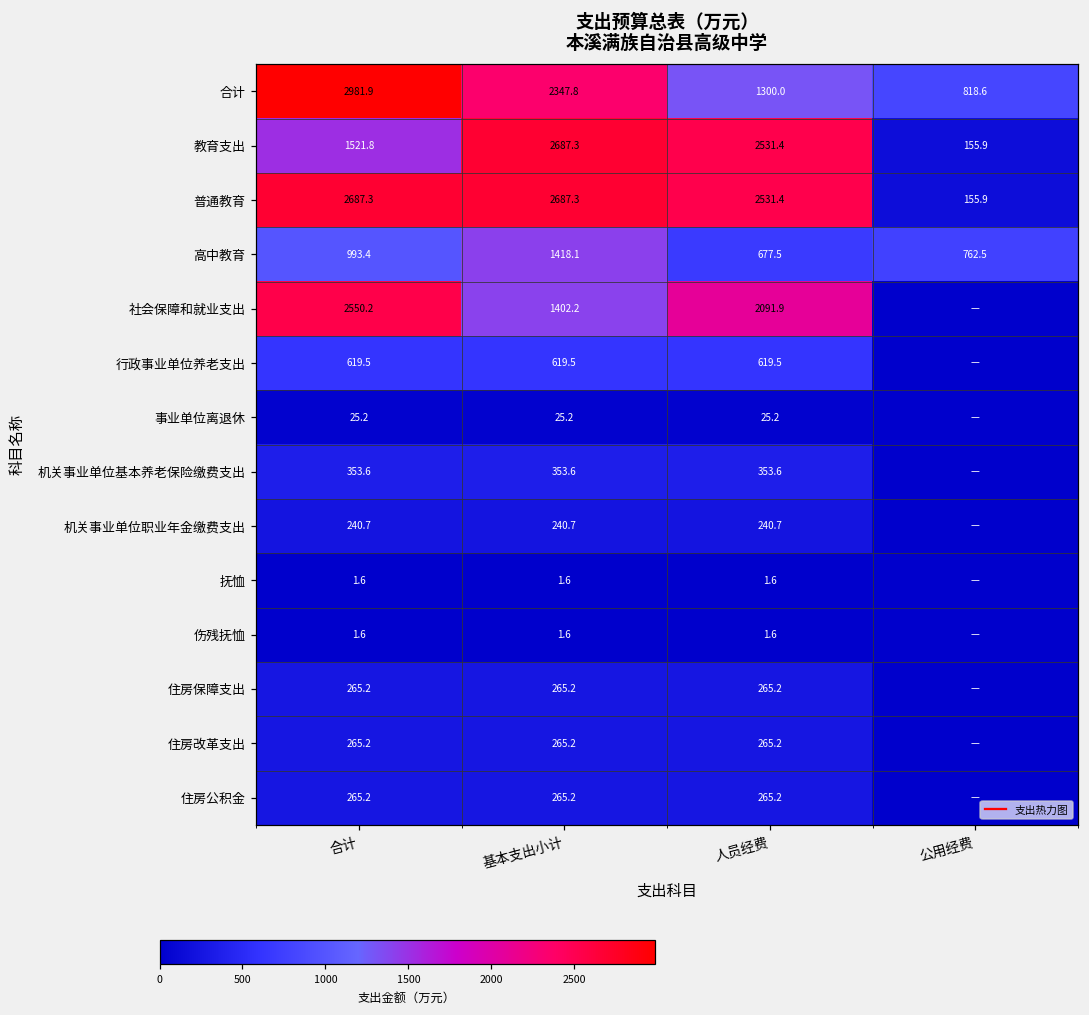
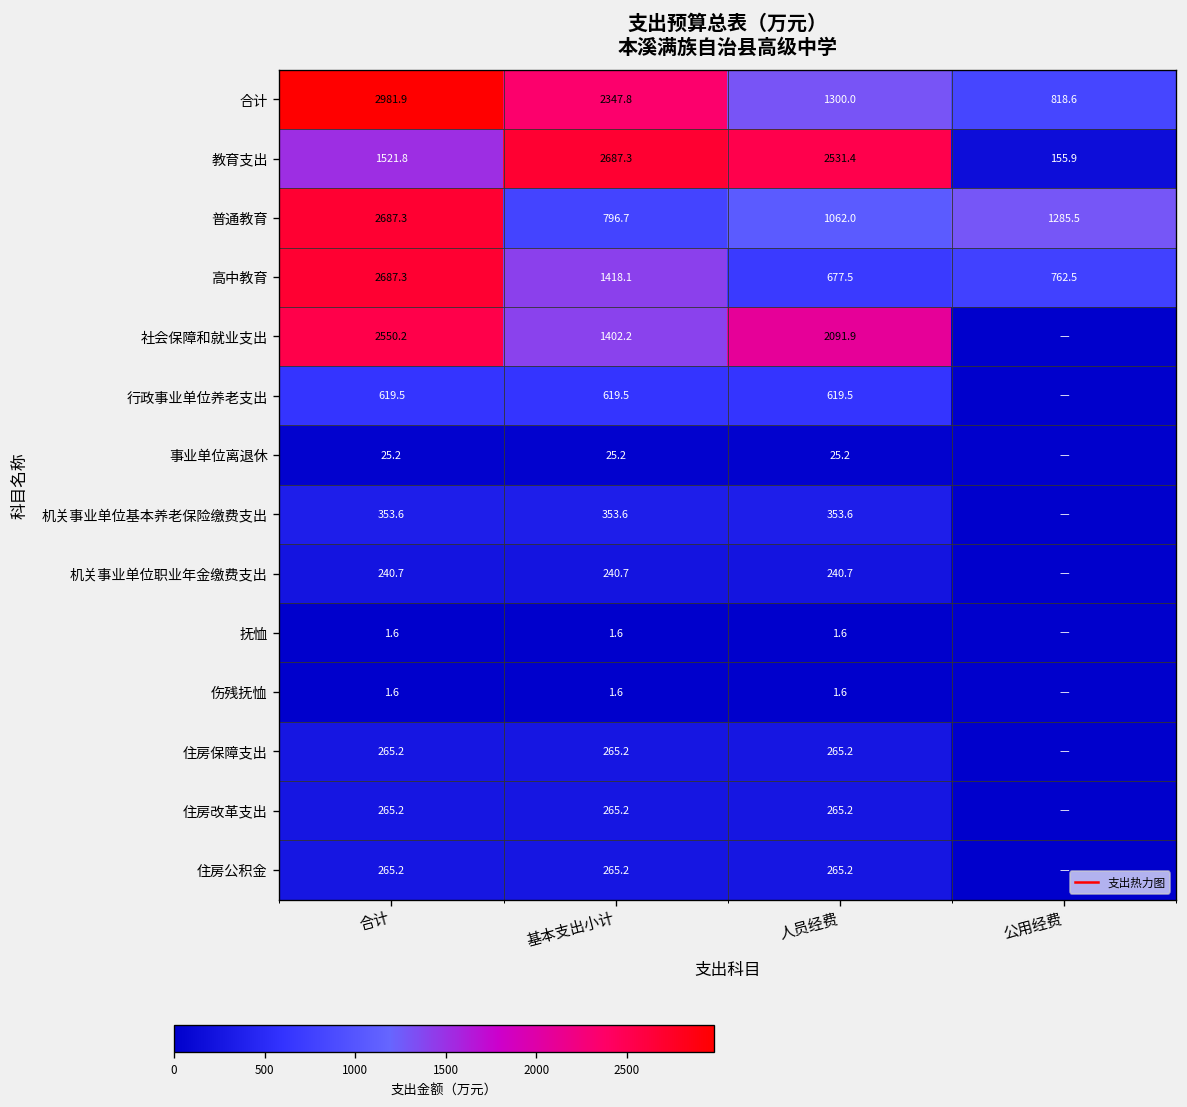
  {
    "合计": {
      "合计": 2981.9,
      "基本支出小计": 2347.8,
      "人员经费": 1300.0,
      "公用经费": 818.6
    },
    "教育支出": {
      "合计": 1521.8,
      "基本支出小计": 2687.3,
      "人员经费": 2531.4,
      "公用经费": 155.9
    },
    "普通教育": {
      "合计": 2687.3,
-     "基本支出小计": 2687.3,
-     "人员经费": 2531.4,
-     "公用经费": 155.9
+     "基本支出小计": 796.7,
+     "人员经费": 1062.0,
+     "公用经费": 1285.5
    },
    "高中教育": {
-     "合计": 993.4,
+     "合计": 2687.3,
      "基本支出小计": 1418.1,
      "人员经费": 677.5,
      "公用经费": 762.5
    },
    "社会保障和就业支出": {
      "合计": 2550.2,
      "基本支出小计": 1402.2,
      "人员经费": 2091.9
    },
    "行政事业单位养老支出": {
      "合计": 619.5,
      "基本支出小计": 619.5,
      "人员经费": 619.5
    },
    "事业单位离退休": {
      "合计": 25.2,
      "基本支出小计": 25.2,
      "人员经费": 25.2
    },
    "机关事业单位基本养老保险缴费支出": {
      "合计": 353.6,
      "基本支出小计": 353.6,
      "人员经费": 353.6
    },
    "机关事业单位职业年金缴费支出": {
      "合计": 240.7,
      "基本支出小计": 240.7,
      "人员经费": 240.7
    },
    "抚恤": {
      "合计": 1.6,
      "基本支出小计": 1.6,
      "人员经费": 1.6
    },
    "伤残抚恤": {
      "合计": 1.6,
      "基本支出小计": 1.6,
      "人员经费": 1.6
    },
    "住房保障支出": {
      "合计": 265.2,
      "基本支出小计": 265.2,
      "人员经费": 265.2
    },
    "住房改革支出": {
      "合计": 265.2,
      "基本支出小计": 265.2,
      "人员经费": 265.2
    },
    "住房公积金": {
      "合计": 265.2,
      "基本支出小计": 265.2,
      "人员经费": 265.2
    }
  }
